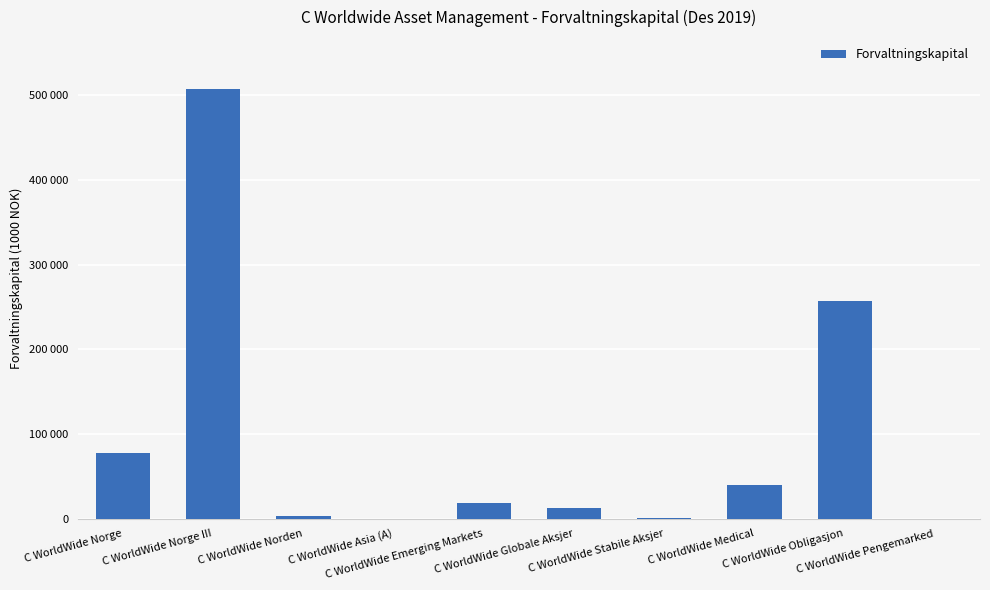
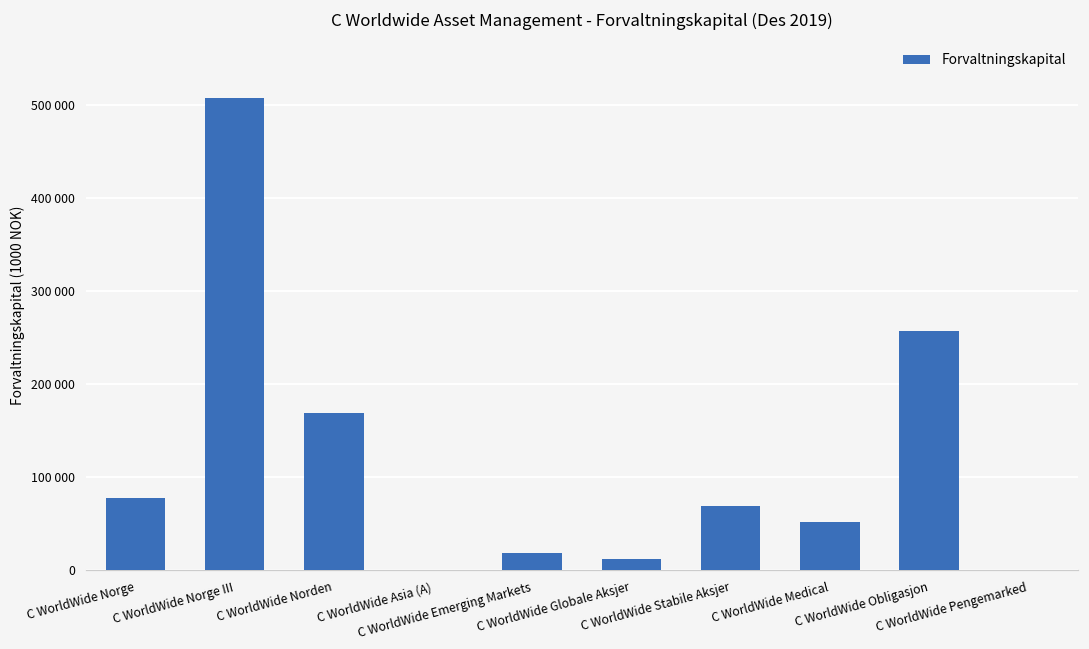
  {
    "C WorldWide Norge": 80000,
    "C WorldWide Norge III": 510000,
-   "C WorldWide Norden": 0,
+   "C WorldWide Norden": 170000,
    "C WorldWide Emerging Markets": 20000,
    "C WorldWide Globale Aksjer": 10000,
-   "C WorldWide Stabile Aksjer": 0,
-   "C WorldWide Medical": 40000,
+   "C WorldWide Stabile Aksjer": 70000,
+   "C WorldWide Medical": 50000,
    "C WorldWide Obligasjon": 260000,
    "C WorldWide Pengemarked": 0
  }
